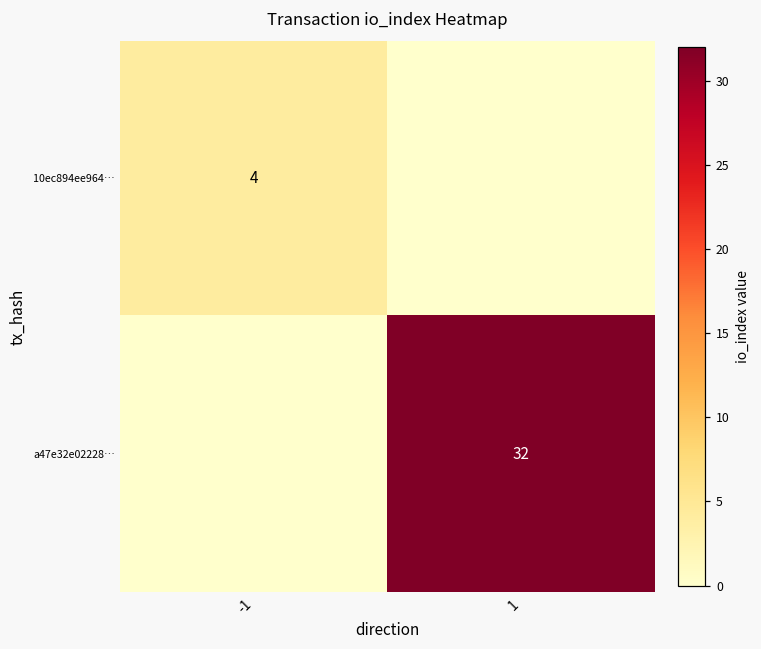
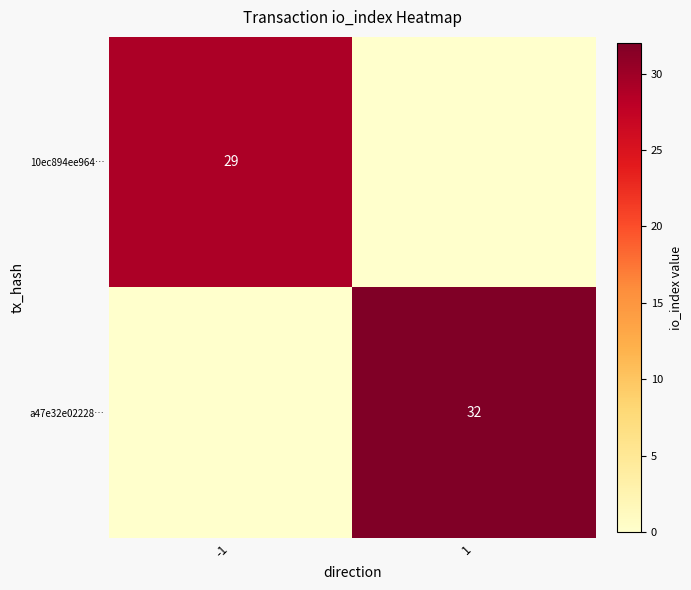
  {
    "10ec894ee964…": {
-     "-1": 4
+     "-1": 29
    },
    "a47e32e02228…": {
      "1": 32
    }
  }
